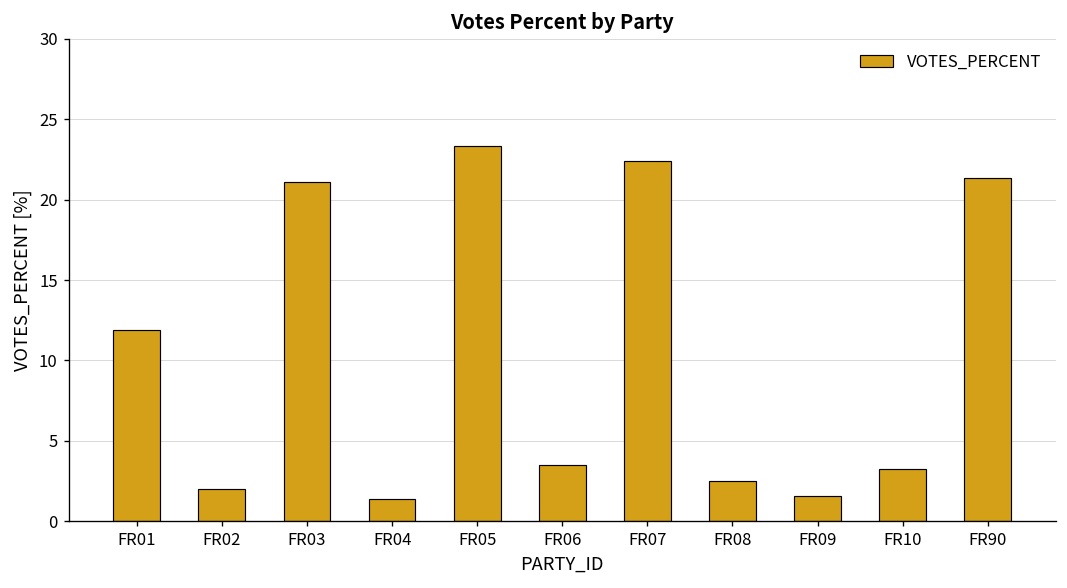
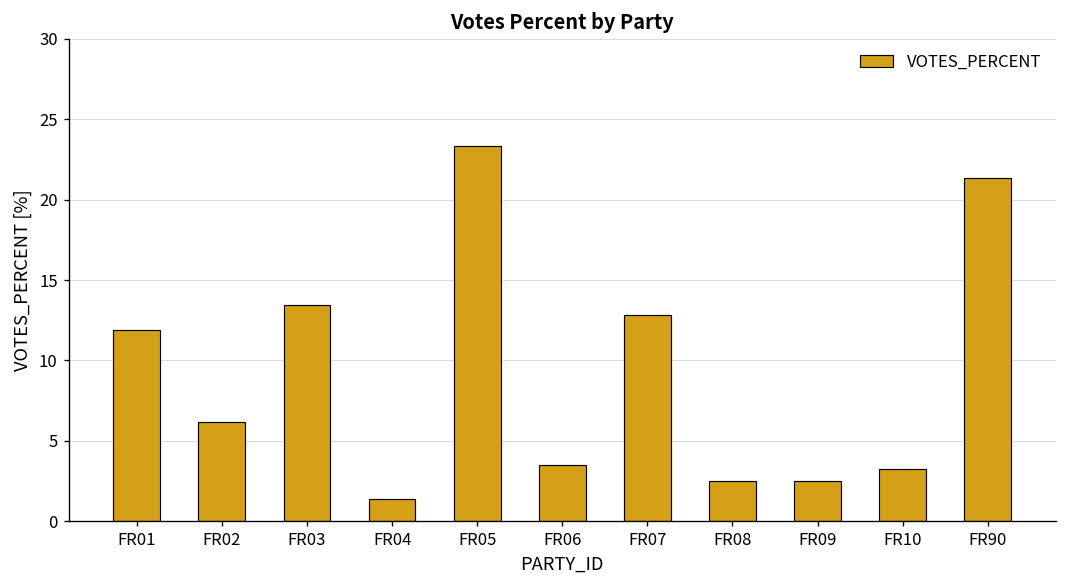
  {
    "FR01": 11.9,
-   "FR02": 2.0,
-   "FR03": 21.1,
+   "FR02": 6.2,
+   "FR03": 13.5,
    "FR04": 1.4,
    "FR05": 23.3,
    "FR06": 3.5,
-   "FR07": 22.4,
+   "FR07": 12.8,
    "FR08": 2.5,
-   "FR09": 1.6,
+   "FR09": 2.5,
    "FR10": 3.3,
    "FR90": 21.4
  }
